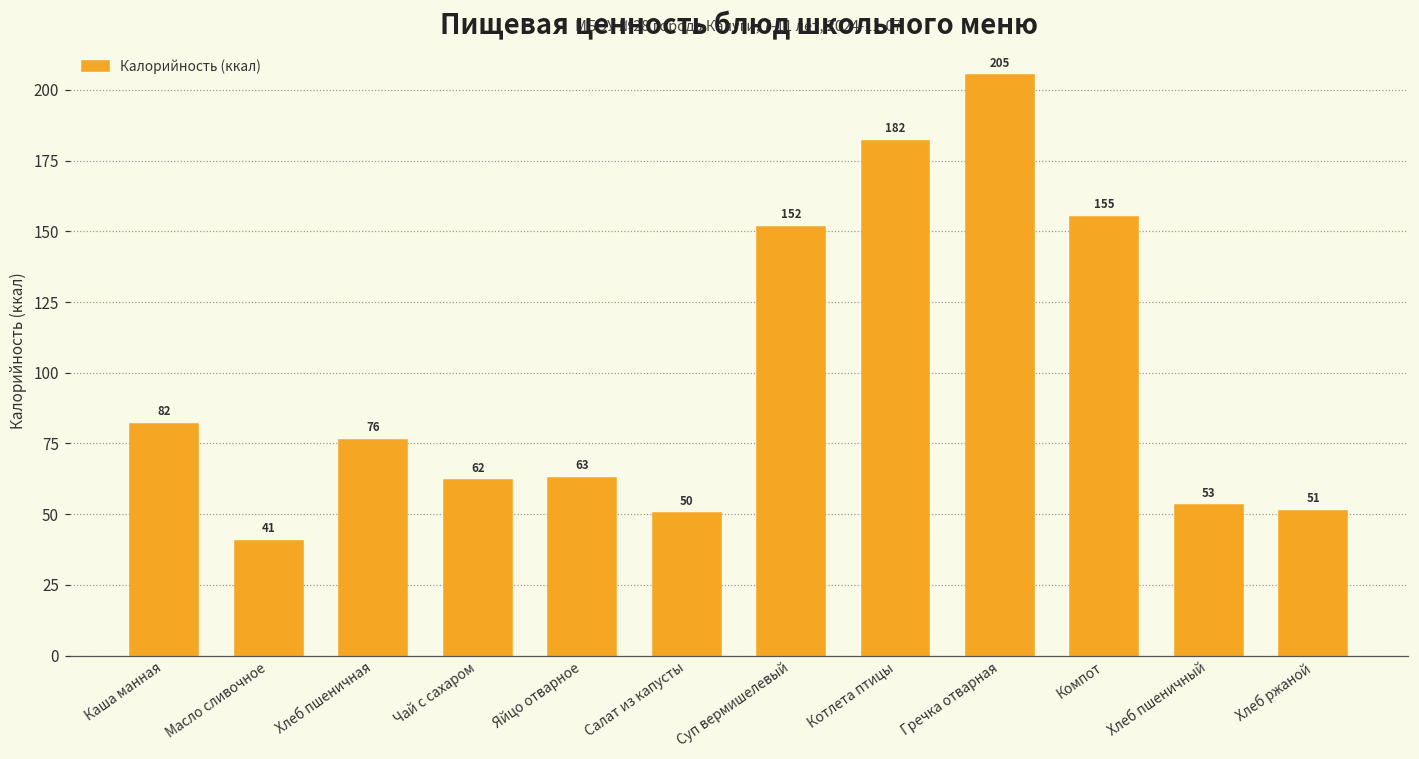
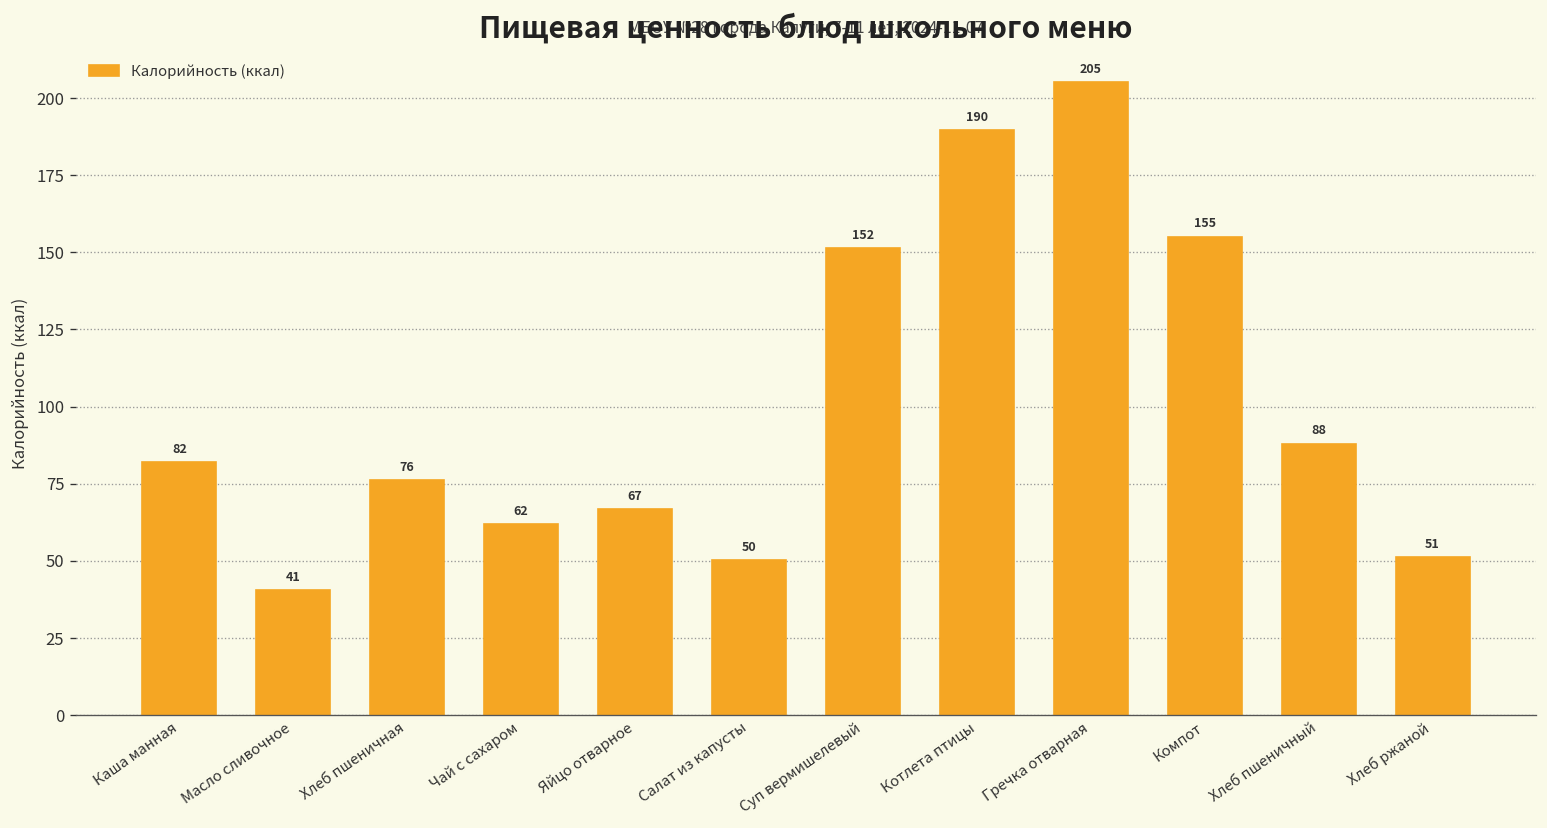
  {
    "Каша манная": 82,
    "Масло сливочное": 41,
    "Хлеб пшеничная": 76,
    "Чай с сахаром": 62,
-   "Яйцо отварное": 63,
+   "Яйцо отварное": 67,
    "Салат из капусты": 50,
    "Суп вермишелевый": 152,
-   "Котлета птицы": 182,
+   "Котлета птицы": 190,
    "Гречка отварная": 205,
    "Компот": 155,
-   "Хлеб пшеничный": 53,
+   "Хлеб пшеничный": 88,
    "Хлеб ржаной": 51
  }
